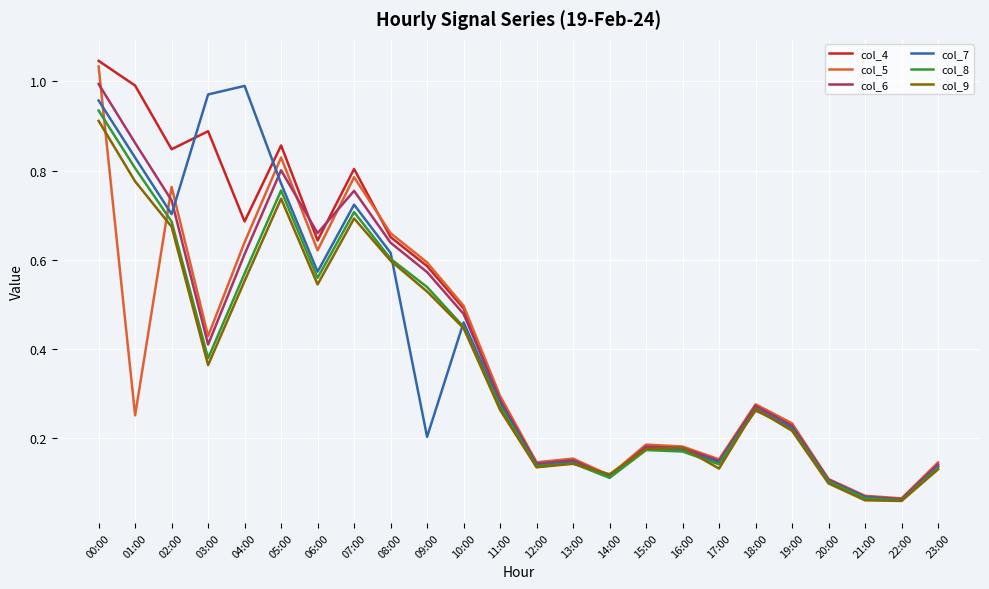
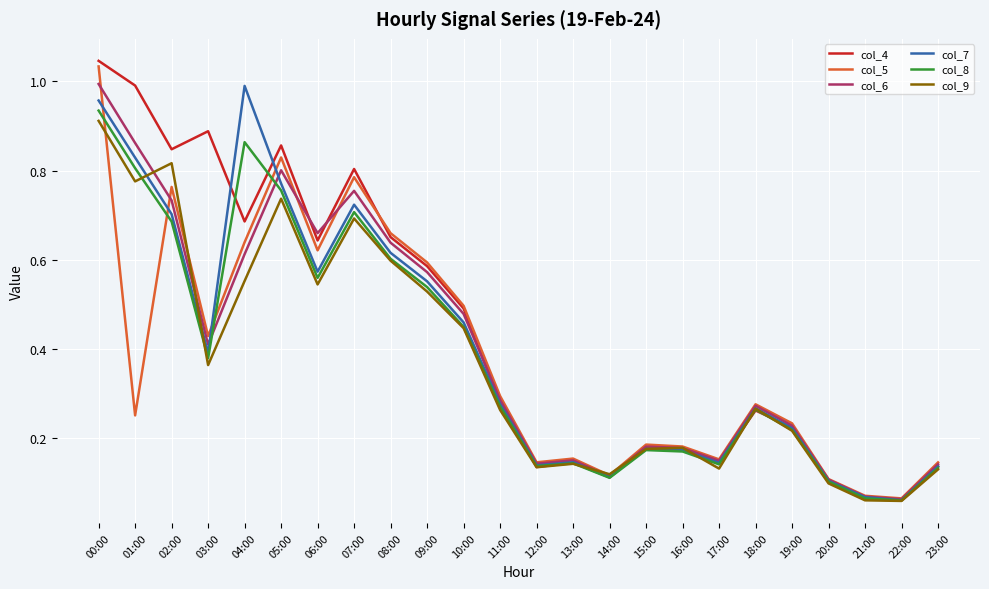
  {
    "col_4": {
      "00:00": 1.05,
      "01:00": 0.99,
      "02:00": 0.85,
      "03:00": 0.89,
      "04:00": 0.69,
      "05:00": 0.86,
      "06:00": 0.64,
      "07:00": 0.80,
      "08:00": 0.65,
      "09:00": 0.59,
      "10:00": 0.49
    },
    "col_5": {
      "00:00": 1.03,
      "01:00": 0.25,
      "02:00": 0.76,
      "03:00": 0.43,
      "04:00": 0.64,
      "05:00": 0.83,
      "06:00": 0.62,
      "07:00": 0.79,
      "08:00": 0.66,
      "09:00": 0.59,
      "10:00": 0.50,
      "11:00": 0.29
    },
    "col_6": {
      "00:00": 0.99,
      "01:00": 0.86,
      "02:00": 0.73,
      "03:00": 0.41,
      "04:00": 0.61,
      "05:00": 0.80,
      "06:00": 0.66,
      "07:00": 0.75,
      "08:00": 0.64,
      "09:00": 0.57,
      "10:00": 0.48,
      "11:00": 0.29
    },
    "col_7": {
      "00:00": 0.96,
      "01:00": 0.83,
      "02:00": 0.70,
-     "03:00": 0.97,
+     "03:00": 0.39,
      "04:00": 0.99,
      "05:00": 0.77,
      "06:00": 0.57,
      "07:00": 0.72,
      "08:00": 0.62,
-     "09:00": 0.20,
+     "09:00": 0.55,
      "10:00": 0.46
    },
    "col_8": {
      "00:00": 0.93,
      "01:00": 0.81,
      "02:00": 0.69,
      "03:00": 0.38,
-     "04:00": 0.57,
+     "04:00": 0.86,
      "05:00": 0.76,
      "06:00": 0.56,
      "07:00": 0.71,
      "09:00": 0.54,
      "11:00": 0.27
    },
    "col_9": {
      "00:00": 0.91,
      "01:00": 0.78,
-     "02:00": 0.67,
+     "02:00": 0.82,
      "03:00": 0.36,
      "04:00": 0.55,
      "05:00": 0.74,
      "06:00": 0.54,
      "07:00": 0.69,
      "09:00": 0.53,
      "11:00": 0.26,
      "17:00": 0.13
    }
  }
